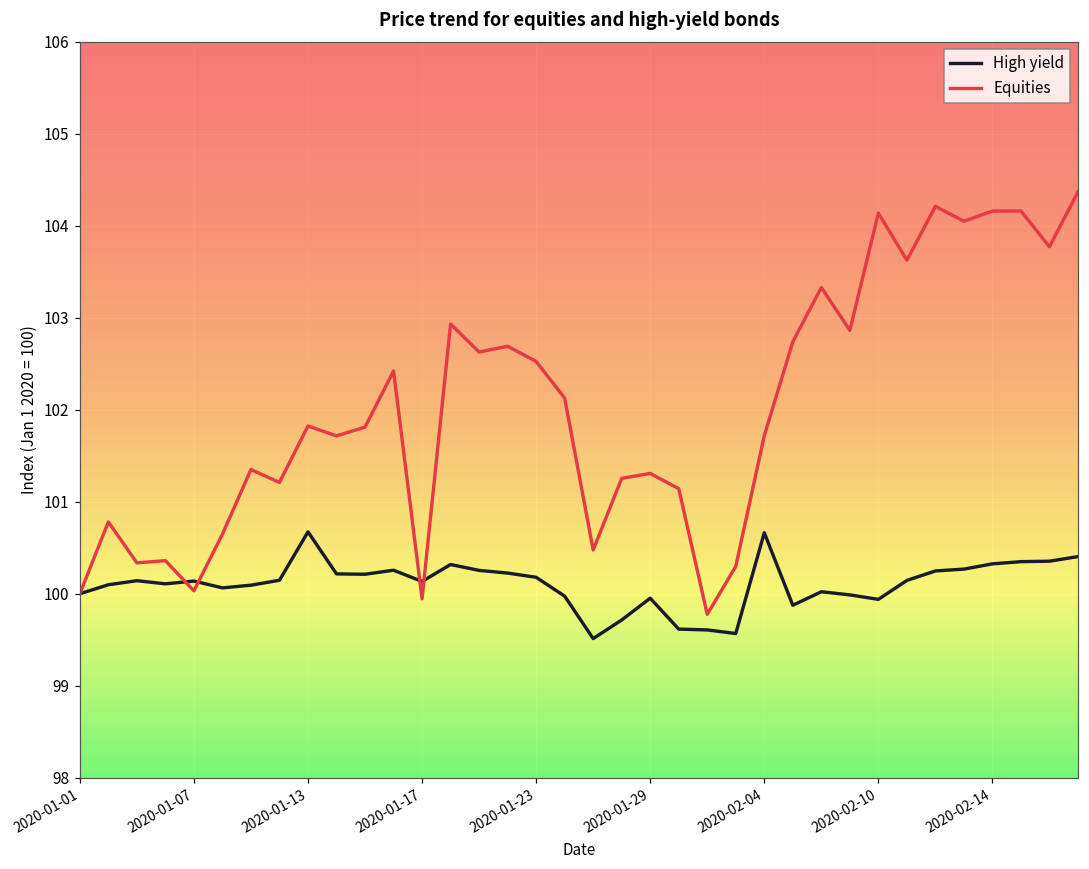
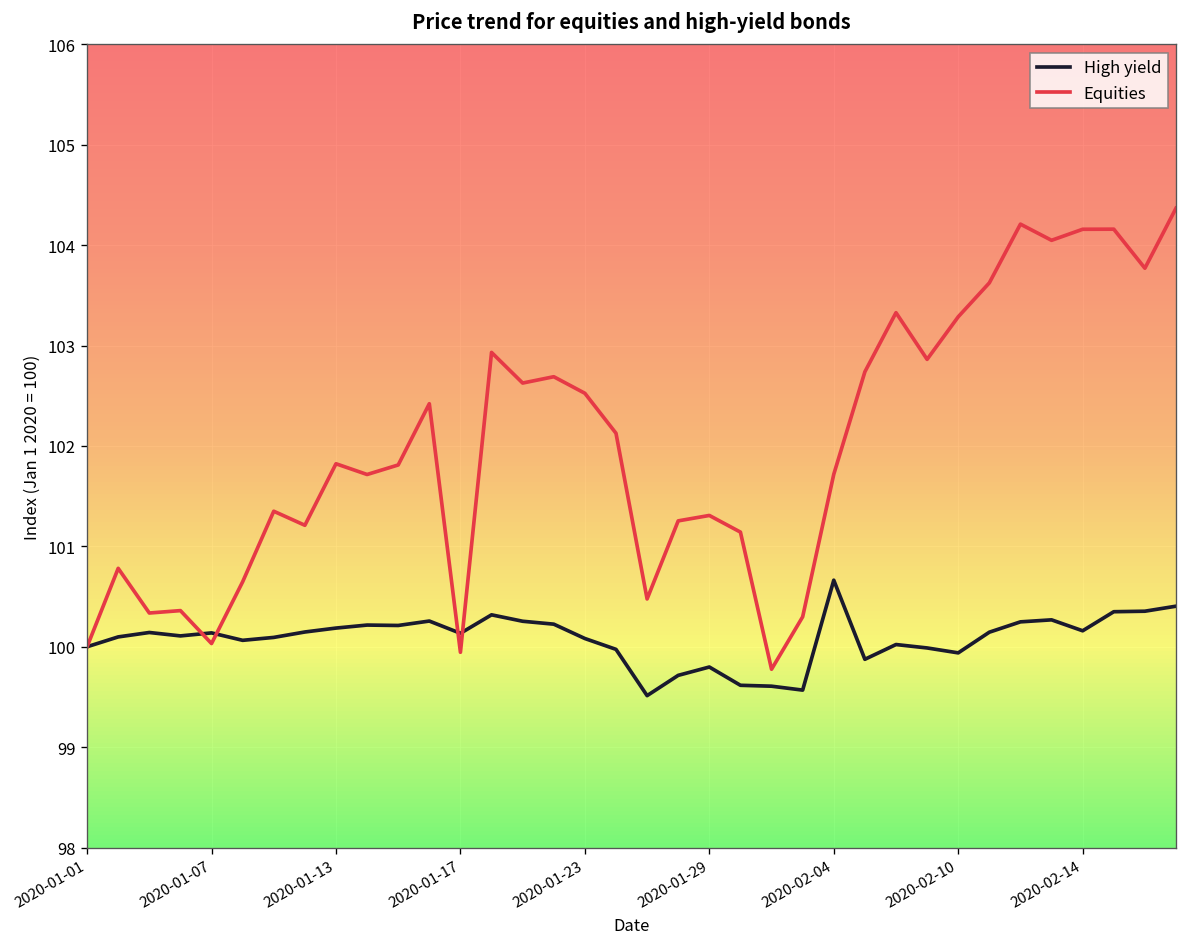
  {
    "High yield": {
      "2020-01-07": 100.1,
-     "2020-01-13": 100.7,
+     "2020-01-13": 100.2,
      "2020-01-17": 100.1,
-     "2020-01-23": 100.2,
-     "2020-01-29": 100.0,
+     "2020-01-23": 100.1,
+     "2020-01-29": 99.8,
      "2020-02-04": 100.7,
      "2020-02-10": 99.9,
-     "2020-02-14": 100.3
+     "2020-02-14": 100.2
    },
    "Equities": {
      "2020-01-07": 100.0,
      "2020-01-13": 101.8,
      "2020-01-17": 99.9,
      "2020-01-23": 102.5,
      "2020-01-29": 101.3,
      "2020-02-04": 101.7,
-     "2020-02-10": 104.1,
+     "2020-02-10": 103.3,
      "2020-02-14": 104.2
    }
  }
